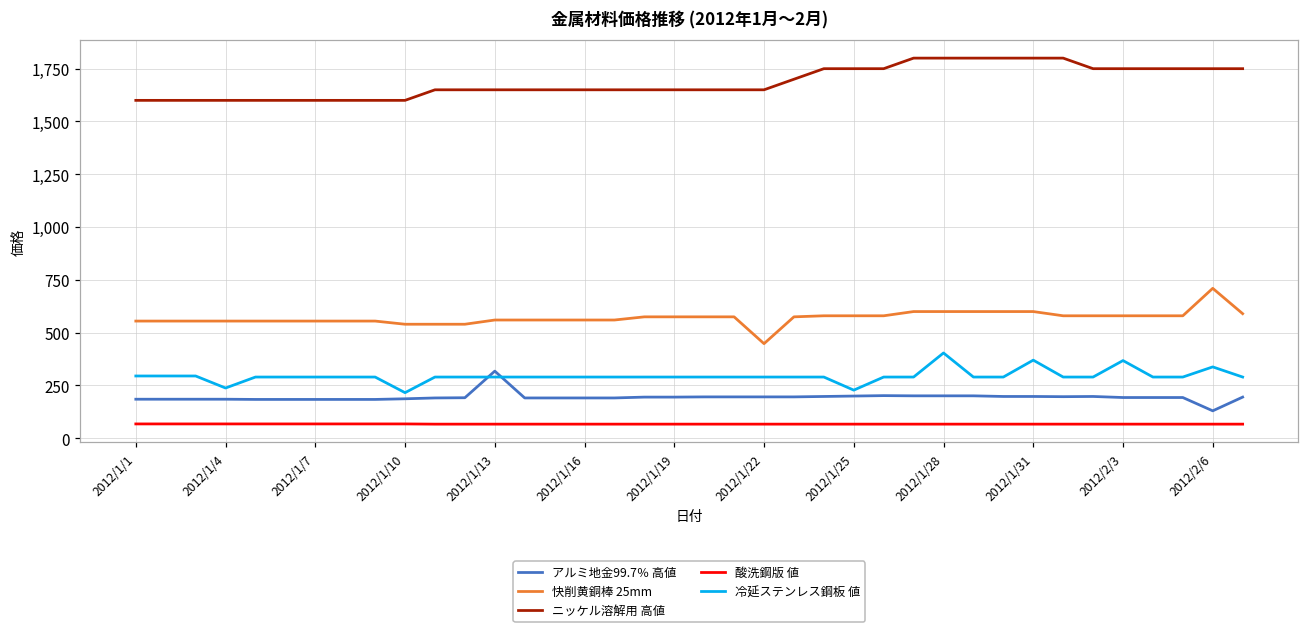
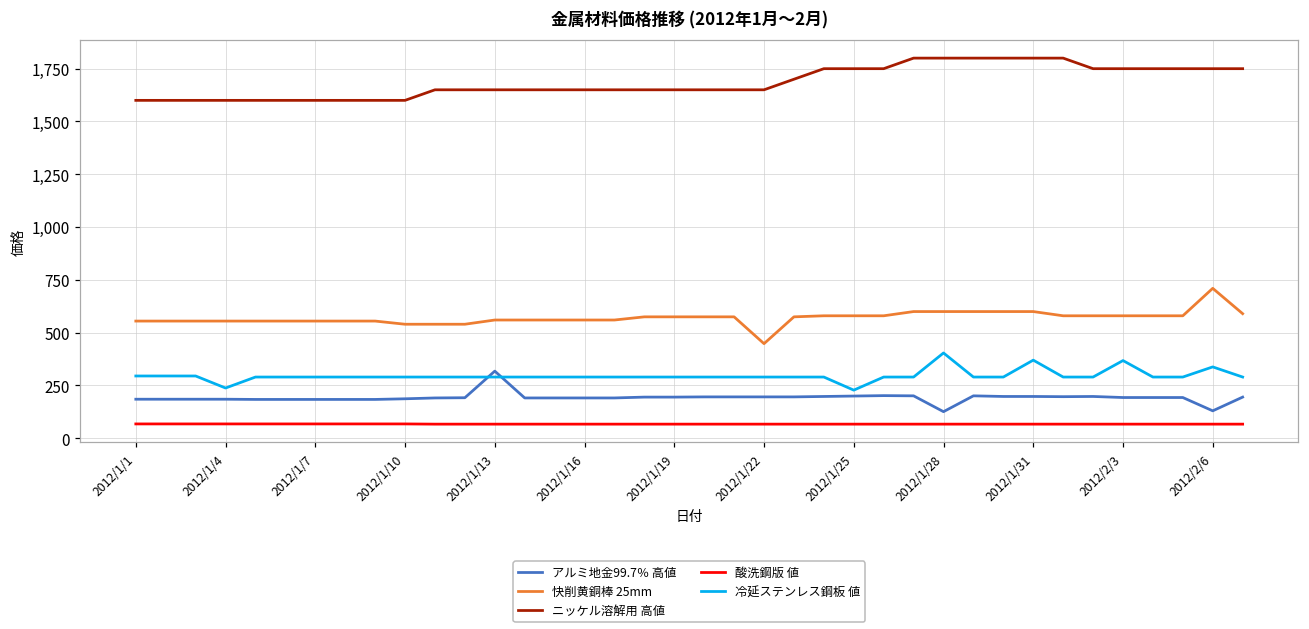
  {
    "アルミ地金99.7％ 高値": {
      "2012/1/1": "190",
      "2012/1/4": "190",
      "2012/1/7": "180",
      "2012/1/10": "190",
      "2012/1/13": "320",
      "2012/1/16": "190",
      "2012/1/19": "200",
      "2012/1/22": "200",
      "2012/1/25": "200",
-     "2012/1/28": "200",
+     "2012/1/28": "130",
      "2012/1/31": "200",
      "2012/2/3": "190",
      "2012/2/6": "130"
    },
    "快削黄銅棒 25mm": {
      "2012/1/1": "560",
      "2012/1/4": "560",
      "2012/1/7": "560",
      "2012/1/10": "540",
      "2012/1/13": "560",
      "2012/1/16": "560",
      "2012/1/19": "580",
      "2012/1/22": "450",
      "2012/1/25": "580",
      "2012/1/28": "600",
      "2012/1/31": "600",
      "2012/2/3": "580",
      "2012/2/6": "710"
    },
    "ニッケル溶解用 高値": {
      "2012/1/1": "1,600",
      "2012/1/4": "1,600",
      "2012/1/7": "1,600",
      "2012/1/10": "1,600",
      "2012/1/13": "1,650",
      "2012/1/16": "1,650",
      "2012/1/19": "1,650",
      "2012/1/22": "1,650",
      "2012/1/25": "1,750",
      "2012/1/28": "1,800",
      "2012/1/31": "1,800",
      "2012/2/3": "1,750",
      "2012/2/6": "1,750"
    },
    "酸洗鋼版 値": {
      "2012/1/1": "70",
      "2012/1/4": "70",
      "2012/1/7": "70",
      "2012/1/10": "70",
      "2012/1/13": "70",
      "2012/1/16": "70",
      "2012/1/19": "70",
      "2012/1/22": "70",
      "2012/1/25": "70",
      "2012/1/28": "70",
      "2012/1/31": "70",
      "2012/2/3": "70",
      "2012/2/6": "70"
    },
    "冷延ステンレス鋼板 値": {
      "2012/1/1": "300",
      "2012/1/4": "240",
      "2012/1/7": "290",
-     "2012/1/10": "220",
+     "2012/1/10": "290",
      "2012/1/13": "290",
      "2012/1/16": "290",
      "2012/1/19": "290",
      "2012/1/22": "290",
      "2012/1/25": "230",
      "2012/1/28": "400",
      "2012/1/31": "370",
      "2012/2/3": "370",
      "2012/2/6": "340"
    }
  }
